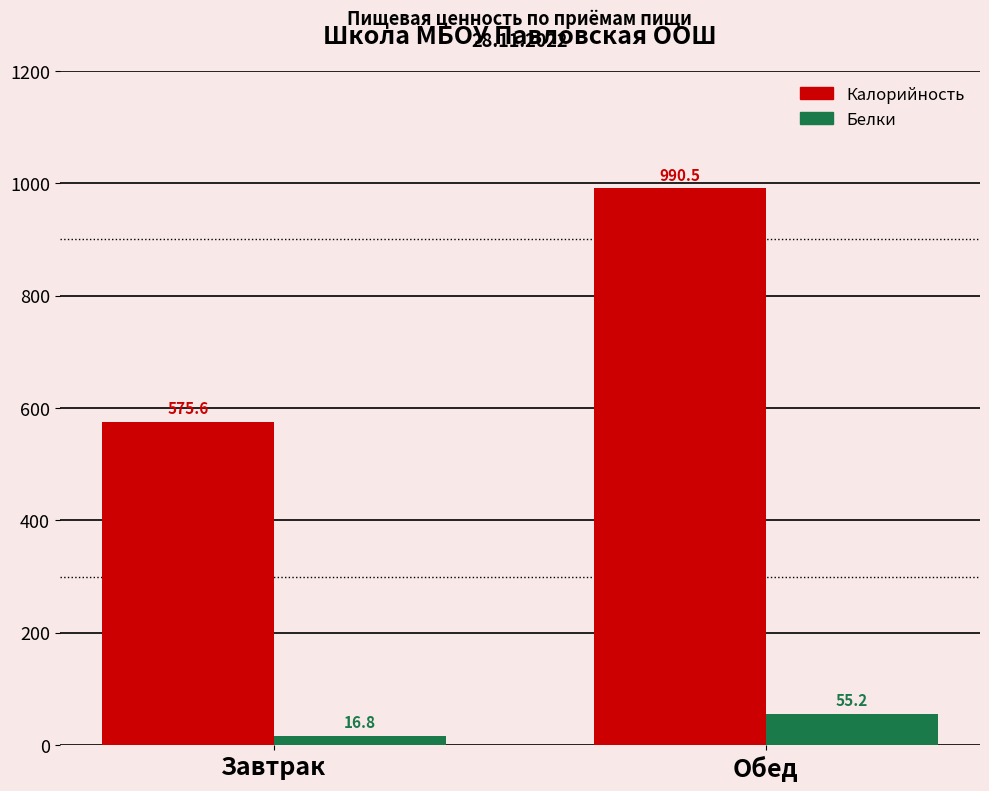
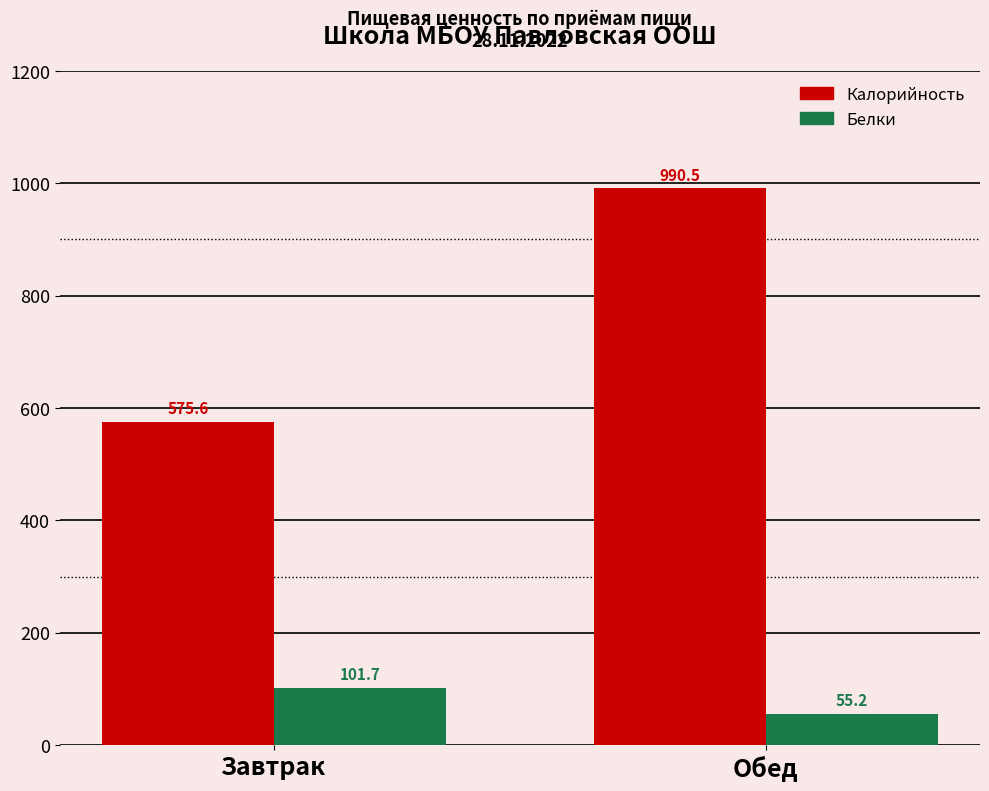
  {
    "Калорийность": {
      "Завтрак": 575.6,
      "Обед": 990.5
    },
    "Белки": {
-     "Завтрак": 16.8,
+     "Завтрак": 101.7,
      "Обед": 55.2
    }
  }
